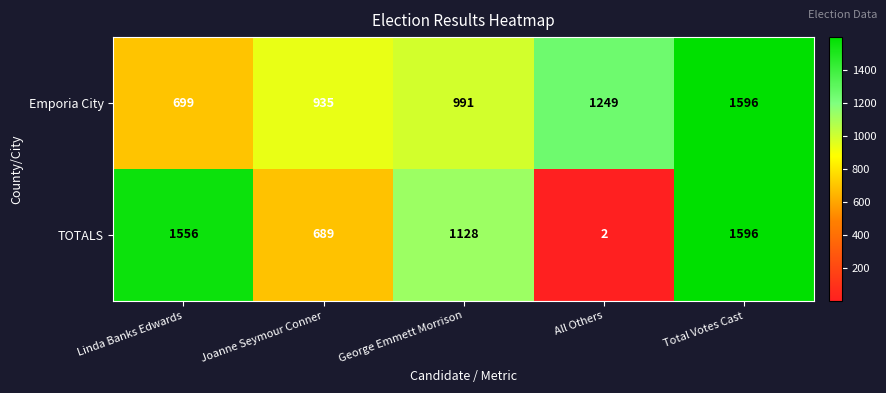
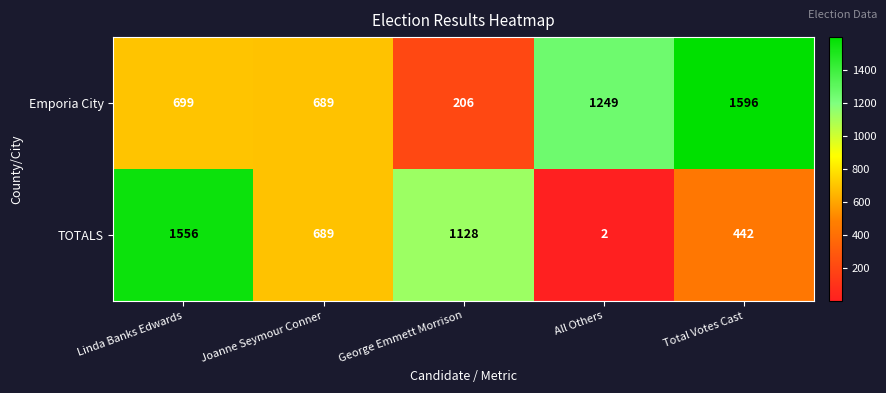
  {
    "Emporia City": {
      "Linda Banks Edwards": 699,
-     "Joanne Seymour Conner": 935,
-     "George Emmett Morrison": 991,
+     "Joanne Seymour Conner": 689,
+     "George Emmett Morrison": 206,
      "All Others": 1249,
      "Total Votes Cast": 1596
    },
    "TOTALS": {
      "Linda Banks Edwards": 1556,
      "Joanne Seymour Conner": 689,
      "George Emmett Morrison": 1128,
      "All Others": 2,
-     "Total Votes Cast": 1596
+     "Total Votes Cast": 442
    }
  }
